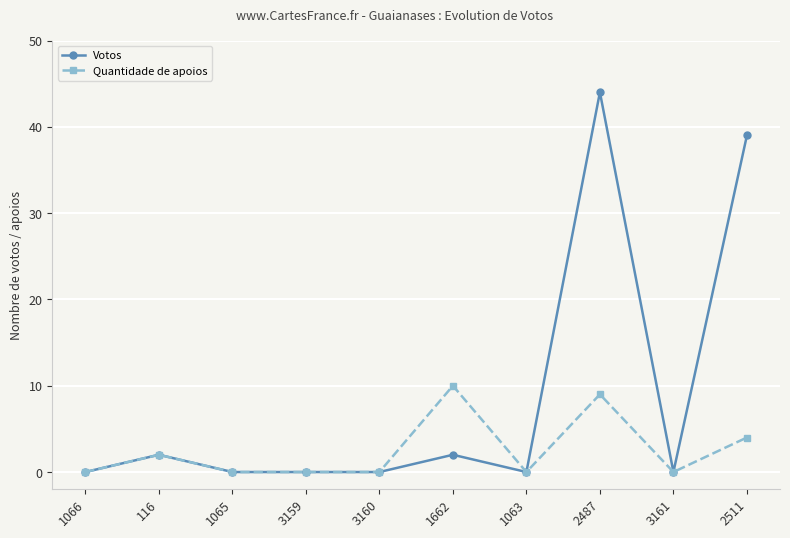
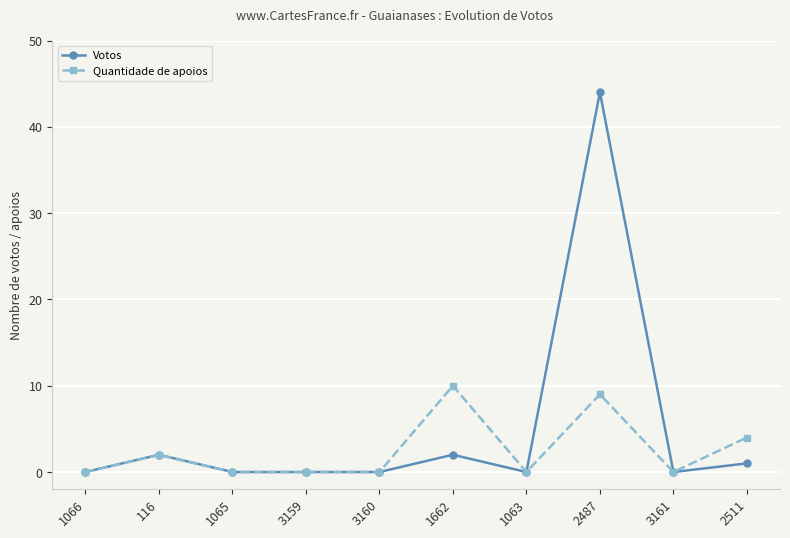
  {
    "Votos": {
      "1662": 2,
      "2487": 44,
-     "2511": 39
+     "2511": 1
    },
    "Quantidade de apoios": {
      "1662": 10,
      "2487": 9,
      "2511": 4
    }
  }
